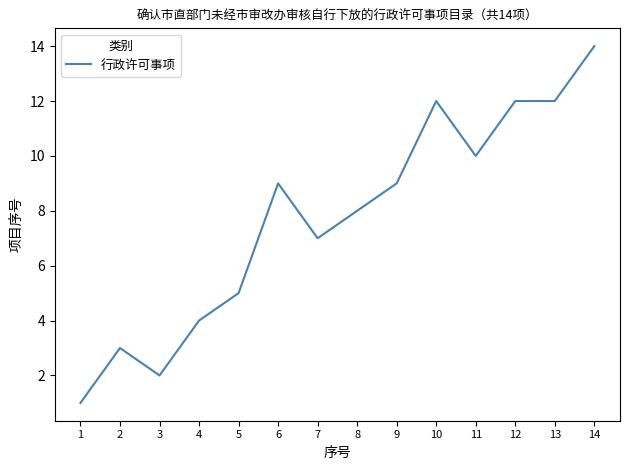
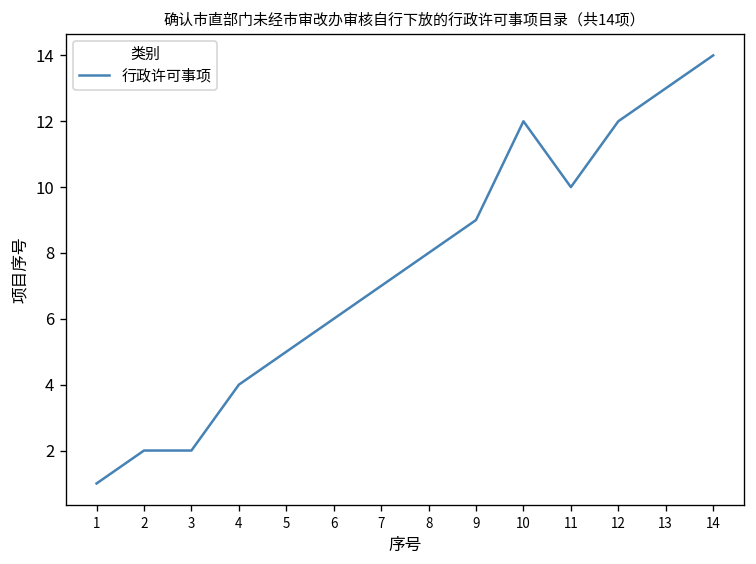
  {
    "1": 1,
-   "2": 3,
+   "2": 2,
    "3": 2,
    "4": 4,
    "5": 5,
-   "6": 9,
+   "6": 6,
    "7": 7,
    "8": 8,
    "9": 9,
    "10": 12,
    "11": 10,
    "12": 12,
-   "13": 12,
+   "13": 13,
    "14": 14
  }
